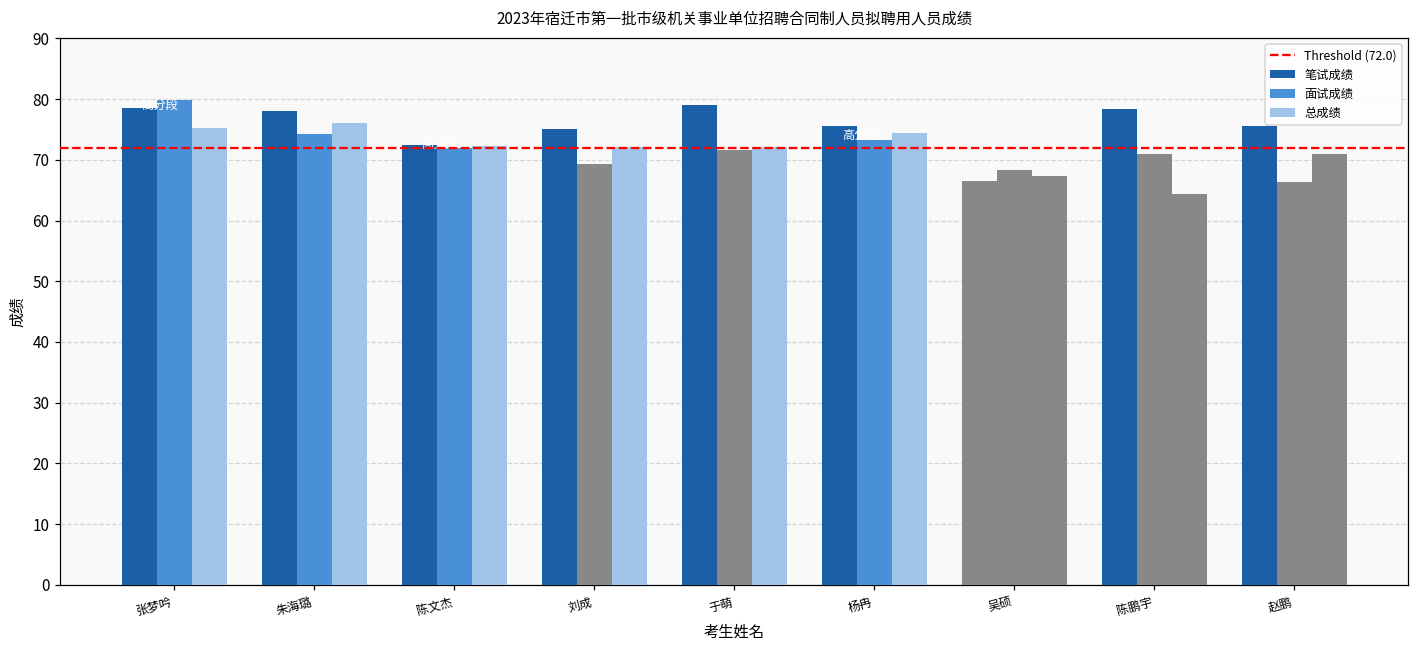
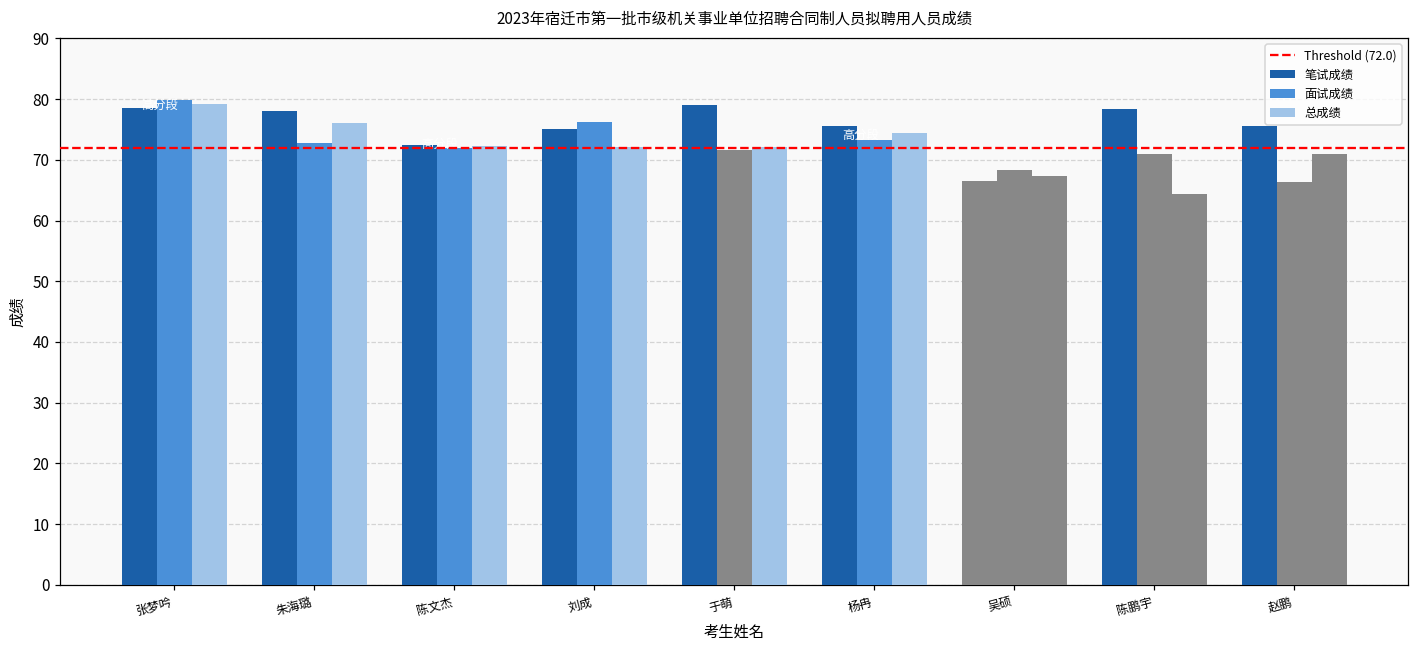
  {
    "笔试成绩": {
      "张梦吟": 79,
      "朱海璐": 78,
      "陈文杰": 73,
      "刘成": 75,
      "于萌": 79,
      "杨冉": 76,
      "吴硕": 67,
      "陈鹏宇": 78,
      "赵鹏": 76
    },
    "面试成绩": {
      "张梦吟": 80,
-     "朱海璐": 74,
+     "朱海璐": 73,
      "陈文杰": 72,
-     "刘成": 69,
+     "刘成": 76,
      "于萌": 72,
      "杨冉": 73,
      "吴硕": 68,
      "陈鹏宇": 71,
      "赵鹏": 66
    },
    "总成绩": {
-     "张梦吟": 75,
+     "张梦吟": 79,
      "朱海璐": 76,
      "陈文杰": 72,
      "刘成": 72,
      "于萌": 72,
      "杨冉": 74,
      "吴硕": 67,
      "陈鹏宇": 64,
      "赵鹏": 71
    }
  }
